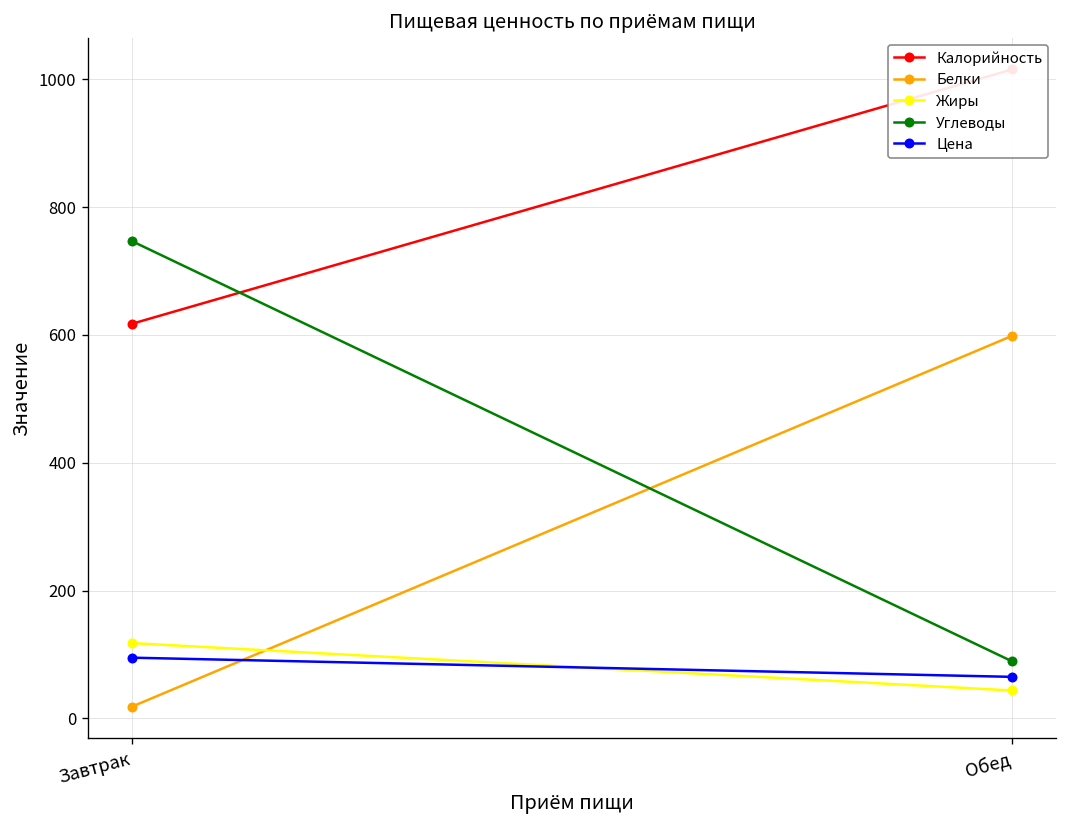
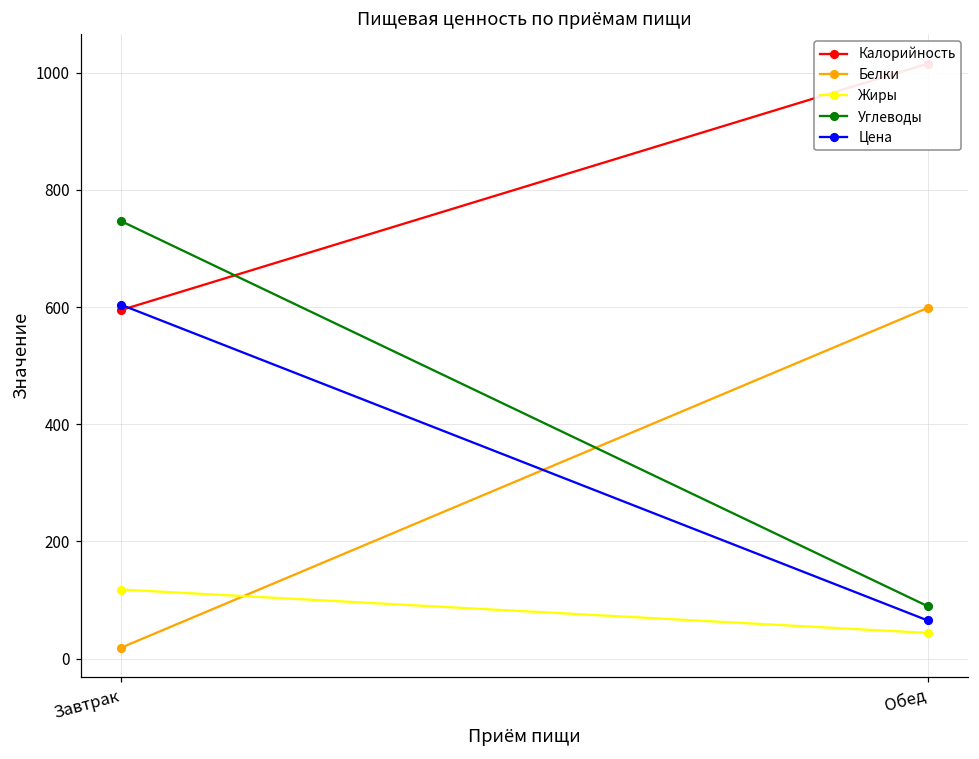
  {
    "Калорийность": {
-     "Завтрак": 620
+     "Завтрак": 590
    },
    "Белки": {
      "Завтрак": 20,
      "Обед": 600
    },
    "Жиры": {
      "Завтрак": 120,
      "Обед": 40
    },
    "Углеводы": {
      "Завтрак": 750,
      "Обед": 90
    },
    "Цена": {
-     "Завтрак": 100,
+     "Завтрак": 600,
      "Обед": 70
    }
  }
